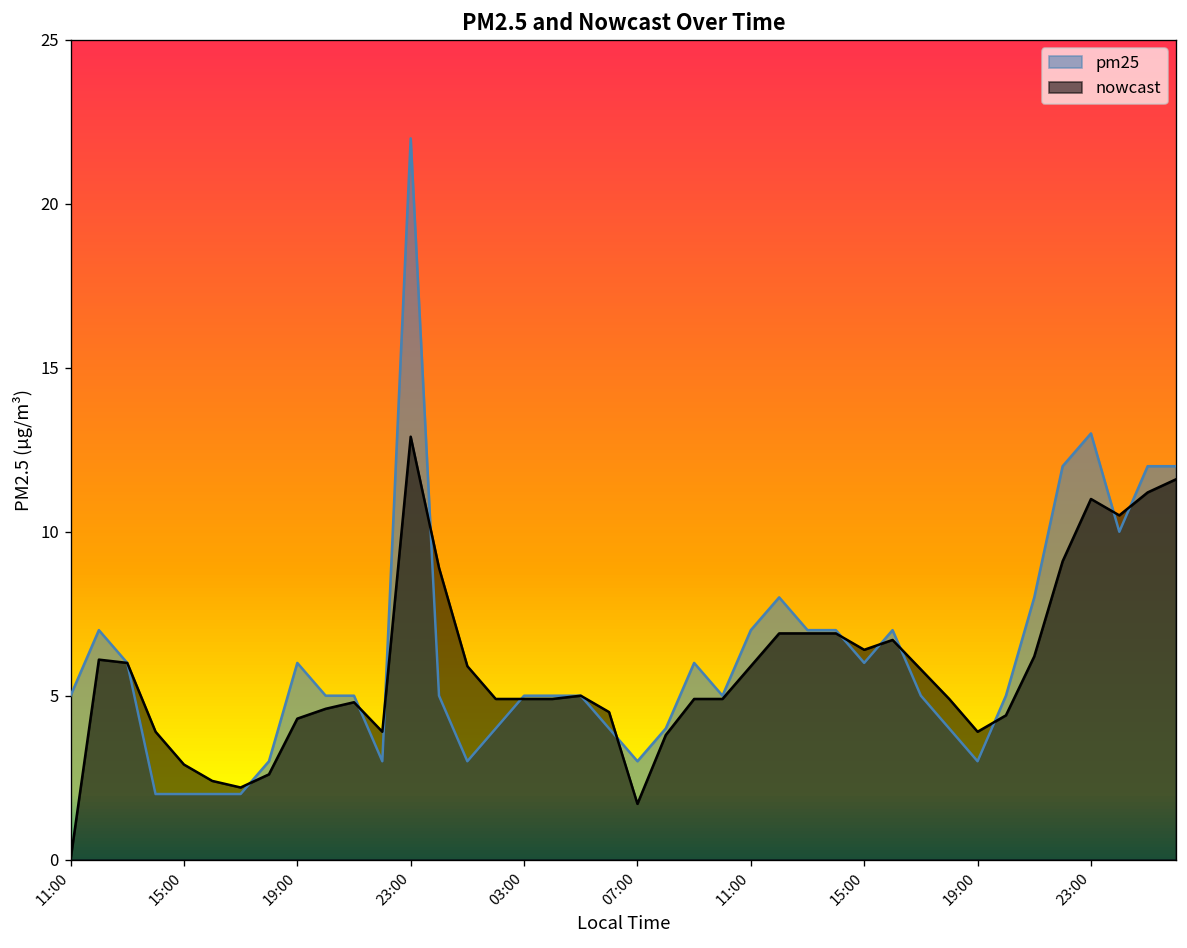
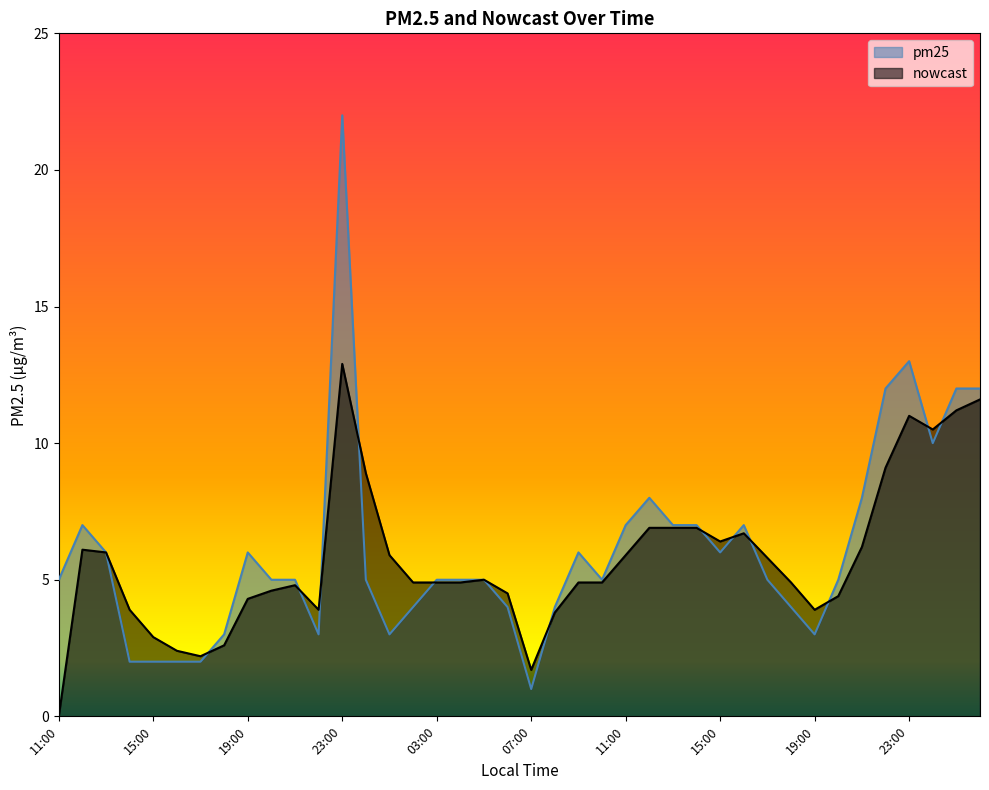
  {
    "pm25": {
      "03:00": 5,
-     "07:00": 3
+     "07:00": 1
    },
    "nowcast": {
      "03:00": 4.9,
      "07:00": 1.7
    }
  }
